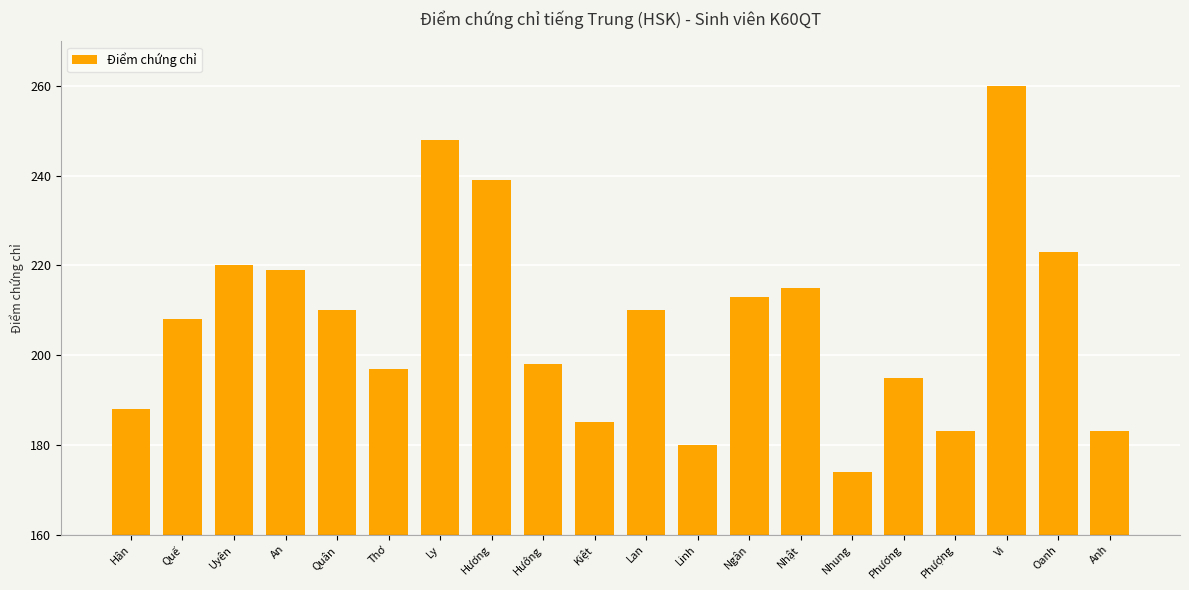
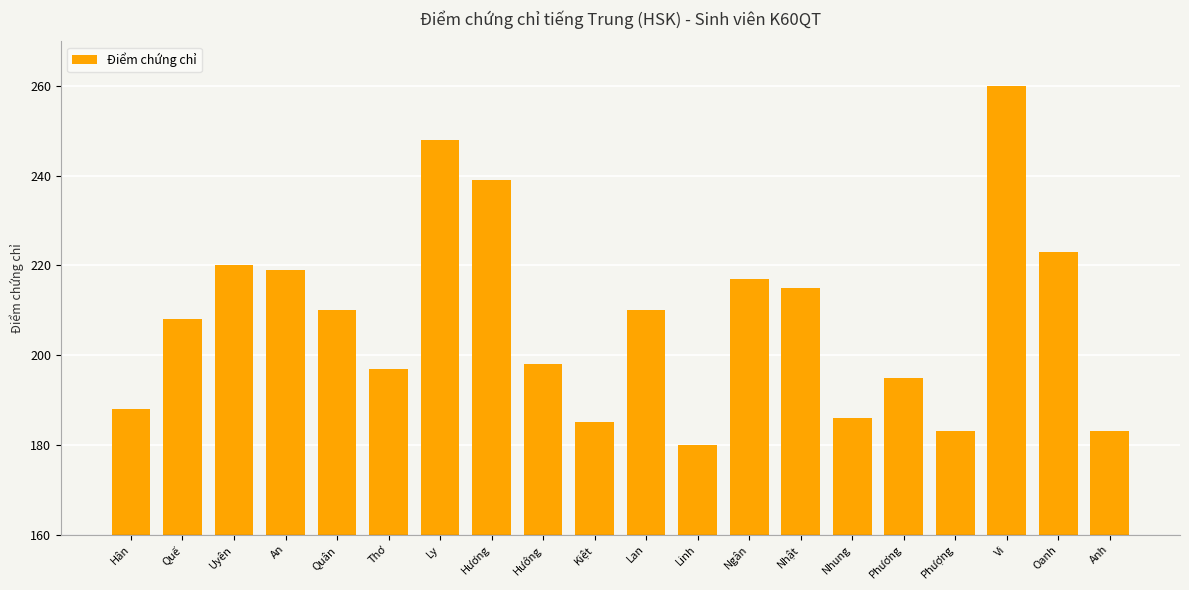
  {
    "Hân": 188,
    "Quế": 208,
    "Uyên": 220,
    "An": 219,
    "Quân": 210,
    "Thơ": 197,
    "Ly": 248,
    "Hương": 239,
    "Hướng": 198,
    "Kiệt": 185,
    "Lan": 210,
    "Linh": 180,
-   "Ngân": 213,
+   "Ngân": 217,
    "Nhật": 215,
-   "Nhung": 174,
+   "Nhung": 186,
    "Phương": 195,
    "Phượng": 183,
    "Vi": 260,
    "Oanh": 223,
    "Anh": 183
  }
